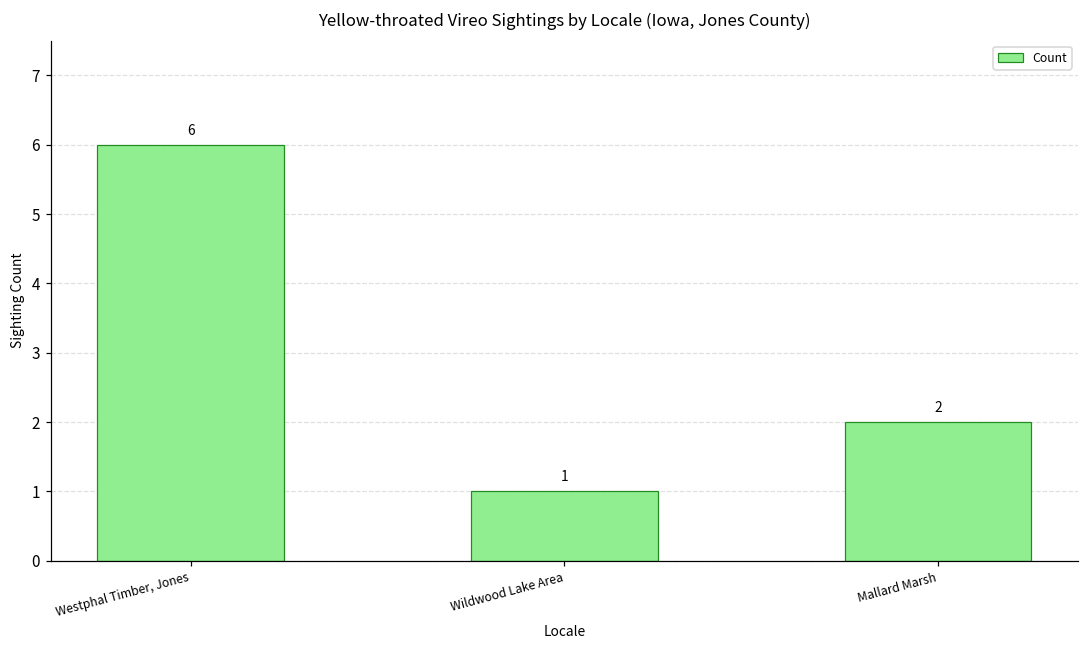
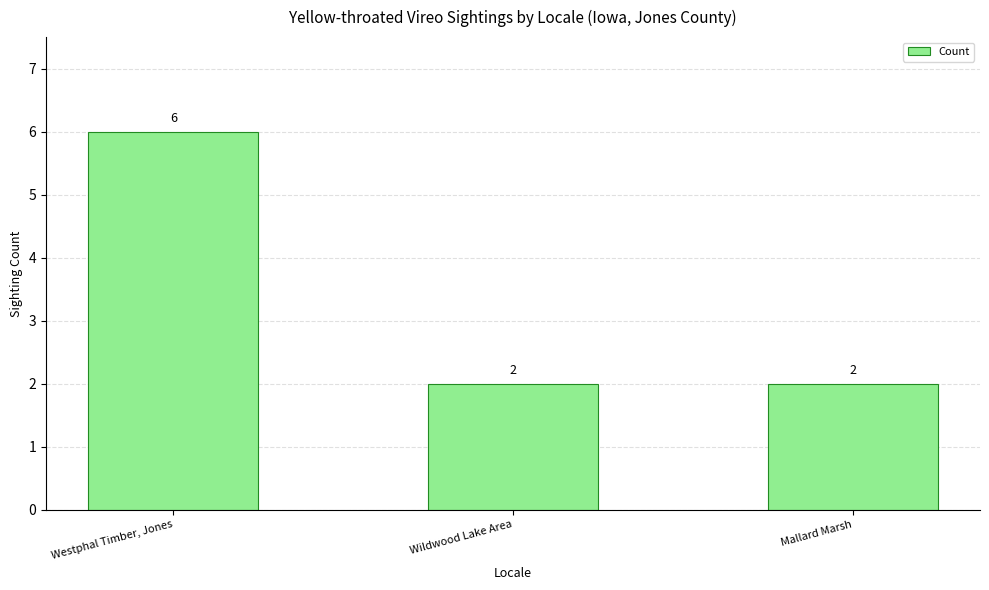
  {
    "Westphal Timber, Jones": 6,
-   "Wildwood Lake Area": 1,
+   "Wildwood Lake Area": 2,
    "Mallard Marsh": 2
  }
